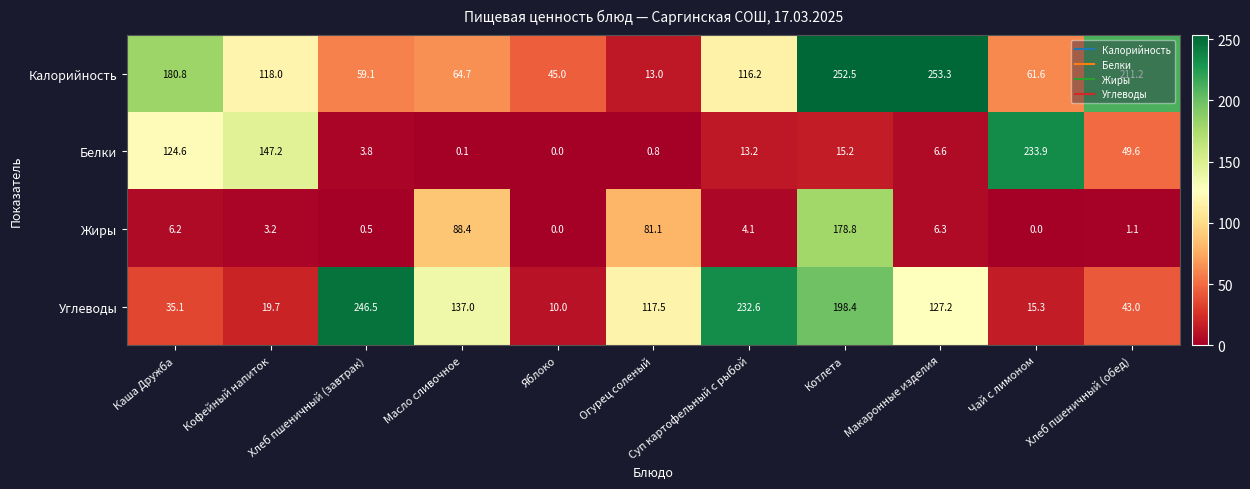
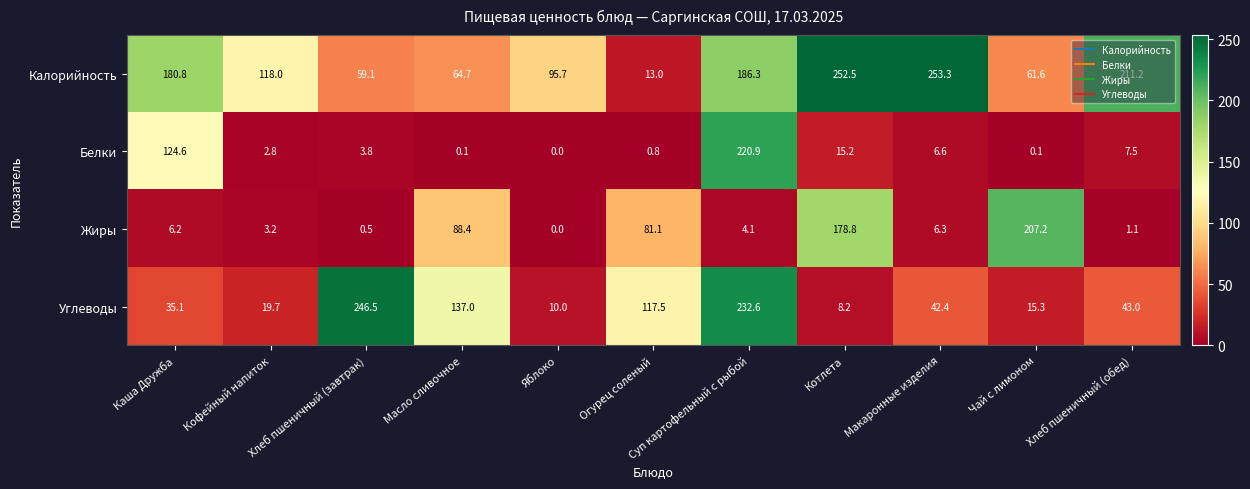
  {
    "Калорийность": {
      "Каша Дружба": 180.8,
      "Кофейный напиток": 118.0,
      "Хлеб пшеничный (завтрак)": 59.1,
      "Масло сливочное": 64.7,
-     "Яблоко": 45.0,
+     "Яблоко": 95.7,
      "Огурец соленый": 13.0,
-     "Суп картофельный с рыбой": 116.2,
+     "Суп картофельный с рыбой": 186.3,
      "Котлета": 252.5,
      "Макаронные изделия": 253.3,
      "Чай с лимоном": 61.6
    },
    "Белки": {
      "Каша Дружба": 124.6,
-     "Кофейный напиток": 147.2,
+     "Кофейный напиток": 2.8,
      "Хлеб пшеничный (завтрак)": 3.8,
      "Масло сливочное": 0.1,
      "Яблоко": 0.0,
      "Огурец соленый": 0.8,
-     "Суп картофельный с рыбой": 13.2,
+     "Суп картофельный с рыбой": 220.9,
      "Котлета": 15.2,
      "Макаронные изделия": 6.6,
-     "Чай с лимоном": 233.9,
-     "Хлеб пшеничный (обед)": 49.6
+     "Чай с лимоном": 0.1,
+     "Хлеб пшеничный (обед)": 7.5
    },
    "Жиры": {
      "Каша Дружба": 6.2,
      "Кофейный напиток": 3.2,
      "Хлеб пшеничный (завтрак)": 0.5,
      "Масло сливочное": 88.4,
      "Яблоко": 0.0,
      "Огурец соленый": 81.1,
      "Суп картофельный с рыбой": 4.1,
      "Котлета": 178.8,
      "Макаронные изделия": 6.3,
-     "Чай с лимоном": 0.0,
+     "Чай с лимоном": 207.2,
      "Хлеб пшеничный (обед)": 1.1
    },
    "Углеводы": {
      "Каша Дружба": 35.1,
      "Кофейный напиток": 19.7,
      "Хлеб пшеничный (завтрак)": 246.5,
      "Масло сливочное": 137.0,
      "Яблоко": 10.0,
      "Огурец соленый": 117.5,
      "Суп картофельный с рыбой": 232.6,
-     "Котлета": 198.4,
-     "Макаронные изделия": 127.2,
+     "Котлета": 8.2,
+     "Макаронные изделия": 42.4,
      "Чай с лимоном": 15.3,
      "Хлеб пшеничный (обед)": 43.0
    }
  }
